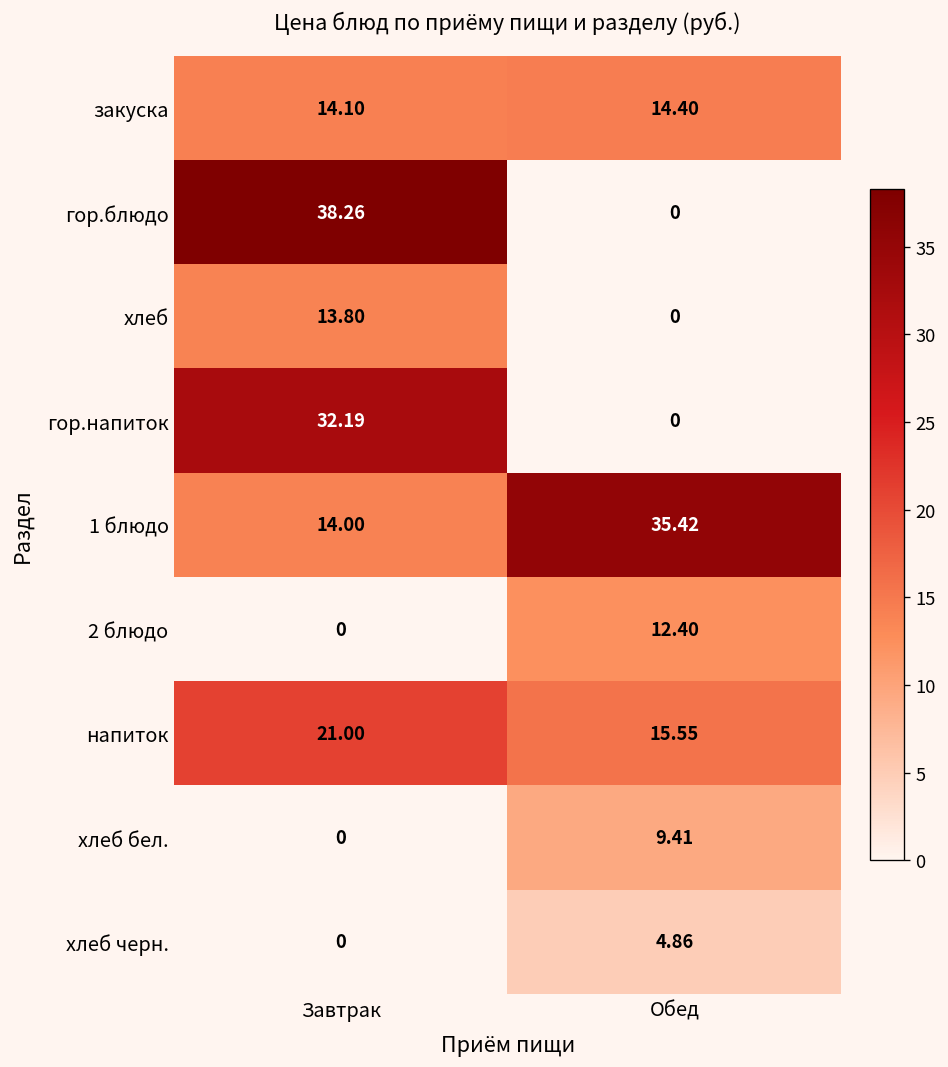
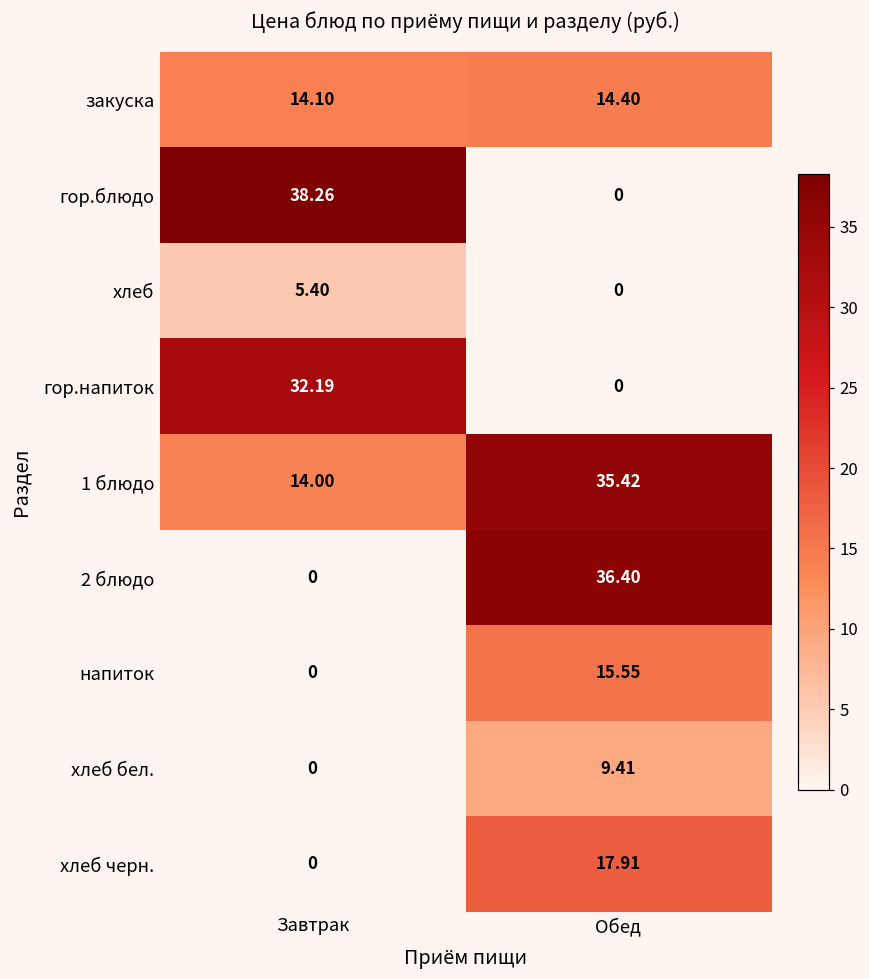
  {
    "закуска": {
      "Завтрак": 14.10,
      "Обед": 14.40
    },
    "гор.блюдо": {
      "Завтрак": 38.26,
      "Обед": 0
    },
    "хлеб": {
-     "Завтрак": 13.80,
+     "Завтрак": 5.40,
      "Обед": 0
    },
    "гор.напиток": {
      "Завтрак": 32.19,
      "Обед": 0
    },
    "1 блюдо": {
      "Завтрак": 14.00,
      "Обед": 35.42
    },
    "2 блюдо": {
      "Завтрак": 0,
-     "Обед": 12.40
+     "Обед": 36.40
    },
    "напиток": {
-     "Завтрак": 21.00,
+     "Завтрак": 0,
      "Обед": 15.55
    },
    "хлеб бел.": {
      "Завтрак": 0,
      "Обед": 9.41
    },
    "хлеб черн.": {
      "Завтрак": 0,
-     "Обед": 4.86
+     "Обед": 17.91
    }
  }
